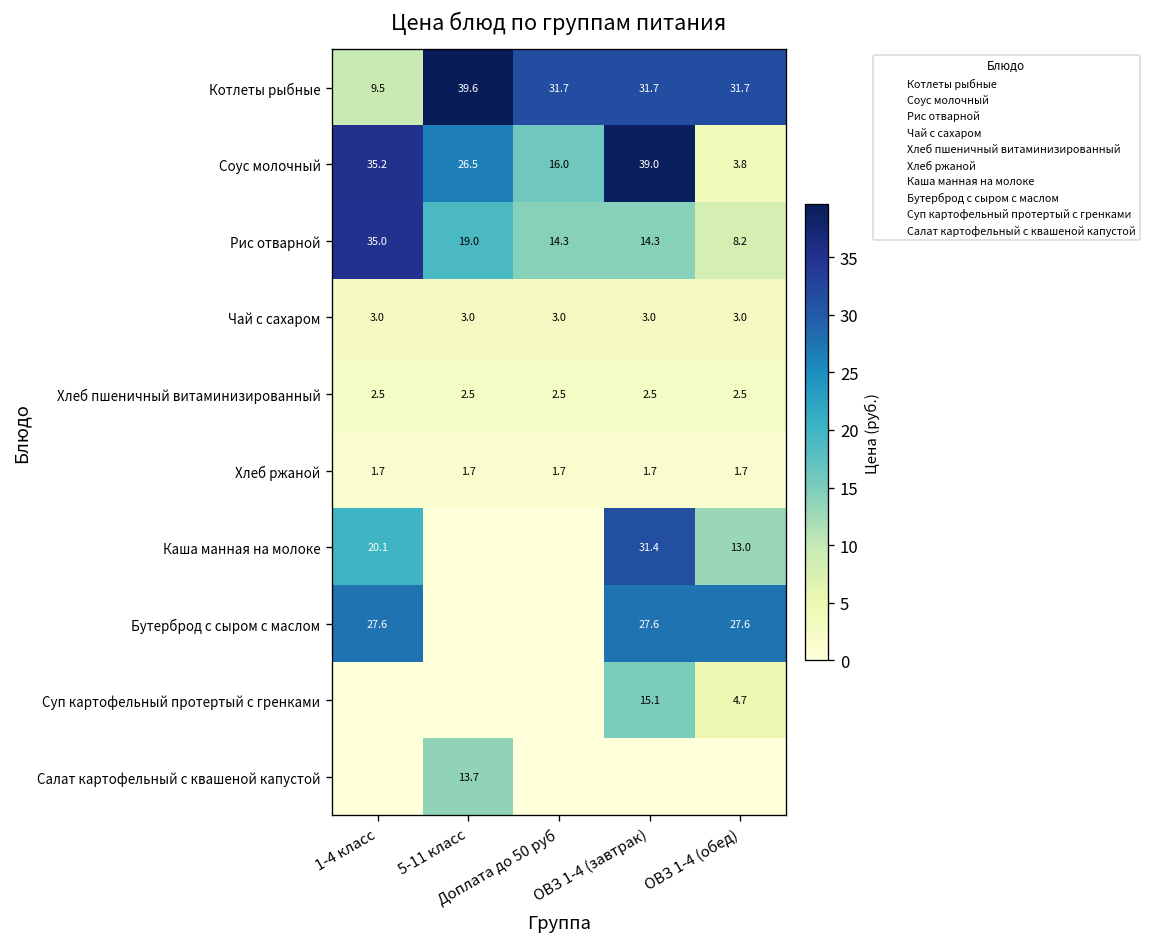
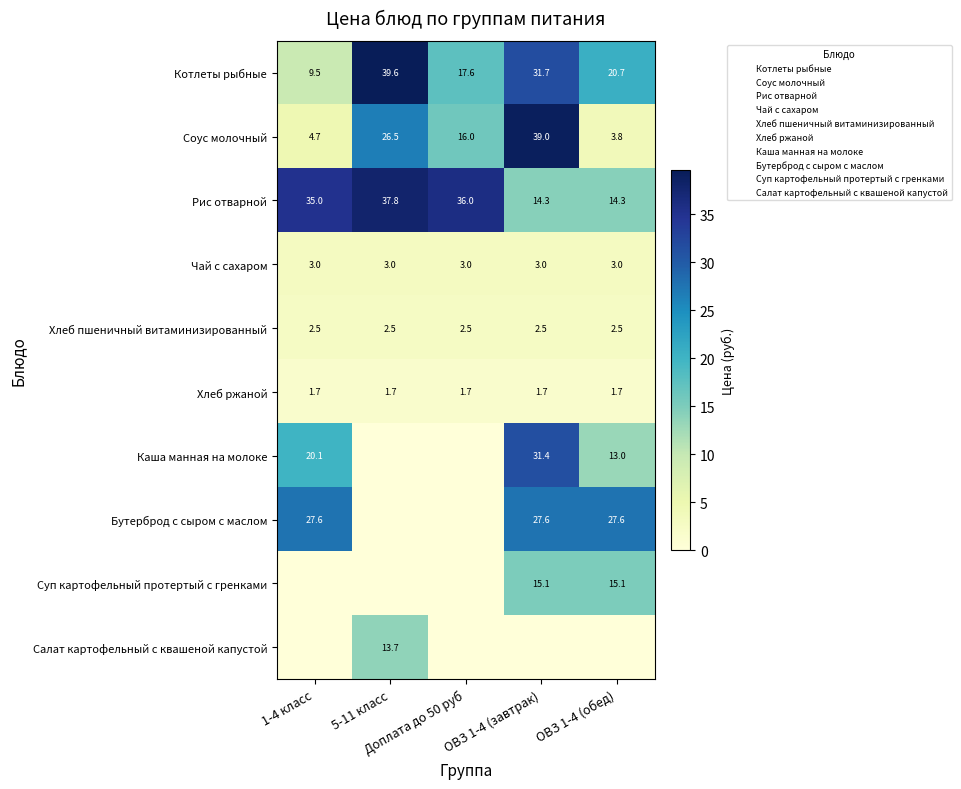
  {
    "Котлеты рыбные": {
      "1-4 класс": 9.5,
      "5-11 класс": 39.6,
-     "Доплата до 50 руб": 31.7,
+     "Доплата до 50 руб": 17.6,
      "ОВЗ 1-4 (завтрак)": 31.7,
-     "ОВЗ 1-4 (обед)": 31.7
+     "ОВЗ 1-4 (обед)": 20.7
    },
    "Соус молочный": {
-     "1-4 класс": 35.2,
+     "1-4 класс": 4.7,
      "5-11 класс": 26.5,
      "Доплата до 50 руб": 16.0,
      "ОВЗ 1-4 (завтрак)": 39.0,
      "ОВЗ 1-4 (обед)": 3.8
    },
    "Рис отварной": {
      "1-4 класс": 35.0,
-     "5-11 класс": 19.0,
-     "Доплата до 50 руб": 14.3,
+     "5-11 класс": 37.8,
+     "Доплата до 50 руб": 36.0,
      "ОВЗ 1-4 (завтрак)": 14.3,
-     "ОВЗ 1-4 (обед)": 8.2
+     "ОВЗ 1-4 (обед)": 14.3
    },
    "Чай с сахаром": {
      "1-4 класс": 3.0,
      "5-11 класс": 3.0,
      "Доплата до 50 руб": 3.0,
      "ОВЗ 1-4 (завтрак)": 3.0,
      "ОВЗ 1-4 (обед)": 3.0
    },
    "Хлеб пшеничный витаминизированный": {
      "1-4 класс": 2.5,
      "5-11 класс": 2.5,
      "Доплата до 50 руб": 2.5,
      "ОВЗ 1-4 (завтрак)": 2.5,
      "ОВЗ 1-4 (обед)": 2.5
    },
    "Хлеб ржаной": {
      "1-4 класс": 1.7,
      "5-11 класс": 1.7,
      "Доплата до 50 руб": 1.7,
      "ОВЗ 1-4 (завтрак)": 1.7,
      "ОВЗ 1-4 (обед)": 1.7
    },
    "Каша манная на молоке": {
      "1-4 класс": 20.1,
      "ОВЗ 1-4 (завтрак)": 31.4,
      "ОВЗ 1-4 (обед)": 13.0
    },
    "Бутерброд с сыром с маслом": {
      "1-4 класс": 27.6,
      "ОВЗ 1-4 (завтрак)": 27.6,
      "ОВЗ 1-4 (обед)": 27.6
    },
    "Суп картофельный протертый с гренками": {
      "ОВЗ 1-4 (завтрак)": 15.1,
-     "ОВЗ 1-4 (обед)": 4.7
+     "ОВЗ 1-4 (обед)": 15.1
    },
    "Салат картофельный с квашеной капустой": {
      "5-11 класс": 13.7
    }
  }
